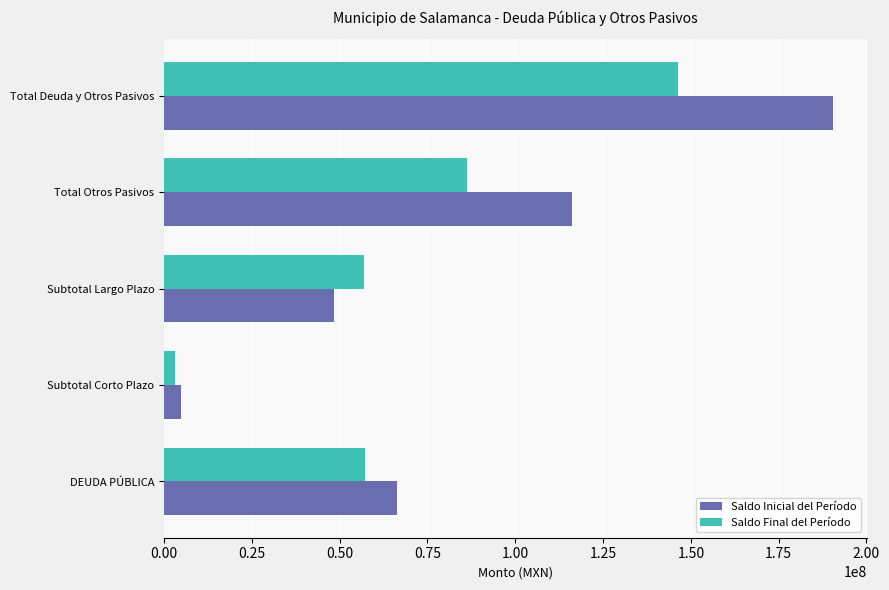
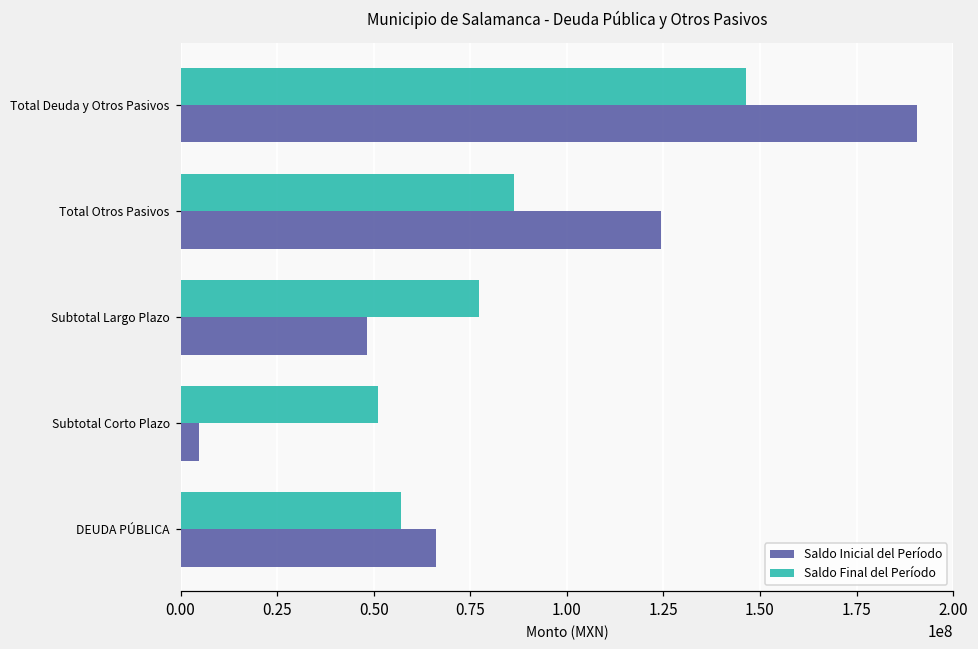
  {
    "Saldo Inicial del Período": {
      "Total Deuda y Otros Pasivos": 191000000,
-     "Total Otros Pasivos": 116000000,
+     "Total Otros Pasivos": 124000000,
      "Subtotal Largo Plazo": 48000000,
      "Subtotal Corto Plazo": 5000000,
      "DEUDA PÚBLICA": 66000000
    },
    "Saldo Final del Período": {
      "Total Deuda y Otros Pasivos": 146000000,
      "Total Otros Pasivos": 86000000,
-     "Subtotal Largo Plazo": 57000000,
-     "Subtotal Corto Plazo": 3000000,
+     "Subtotal Largo Plazo": 77000000,
+     "Subtotal Corto Plazo": 51000000,
      "DEUDA PÚBLICA": 57000000
    }
  }
